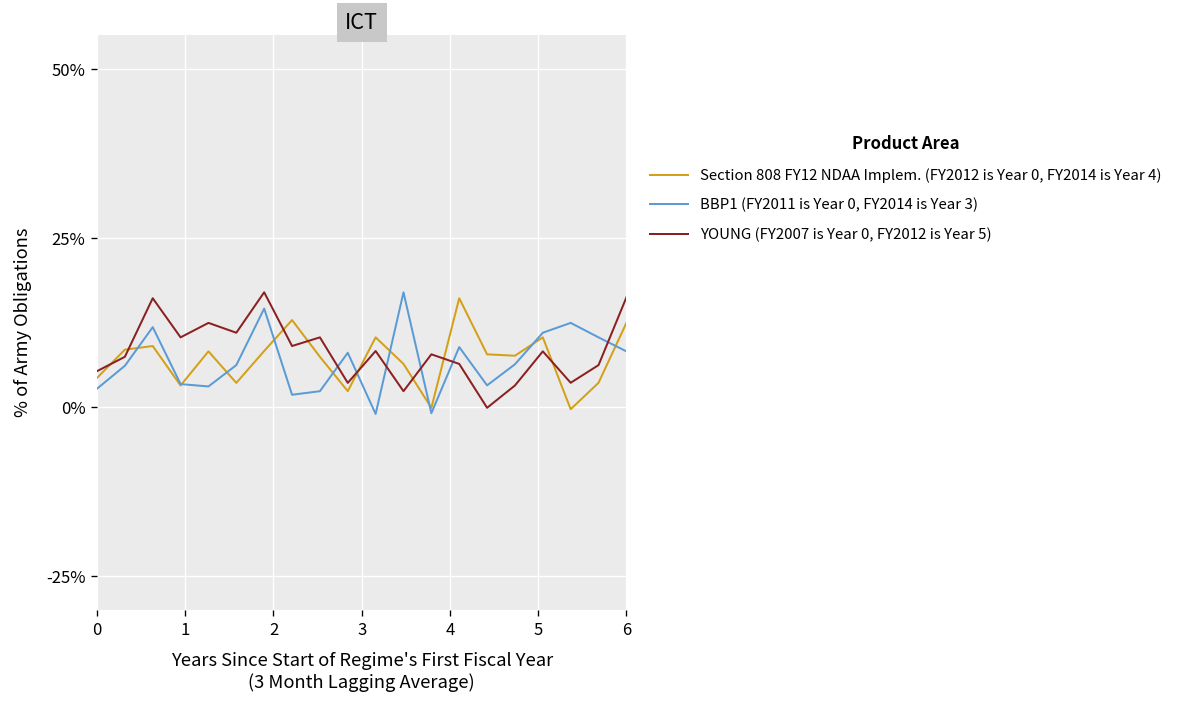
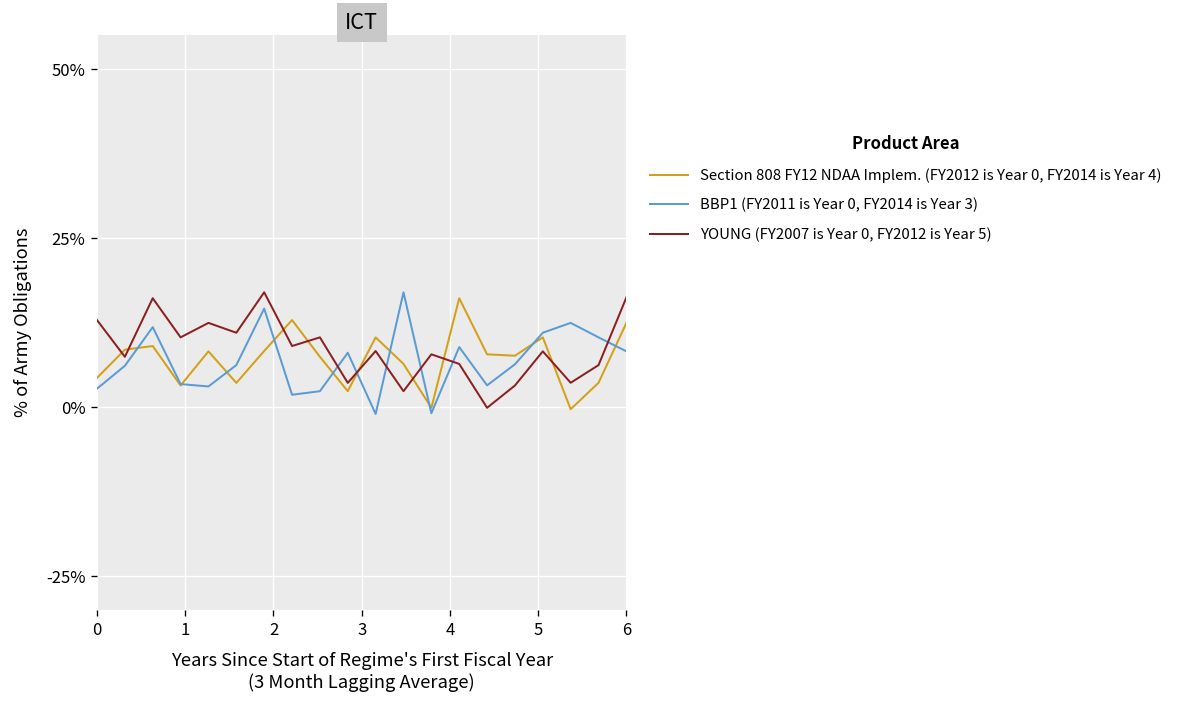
  {
    "Section 808 FY12 NDAA Implem. (FY2012 is Year 0, FY2014 is Year 4)": {
      "0": "4%",
      "6": "12%"
    },
    "BBP1 (FY2011 is Year 0, FY2014 is Year 3)": {
      "0": "3%",
      "6": "8%"
    },
    "YOUNG (FY2007 is Year 0, FY2012 is Year 5)": {
-     "0": "5%",
+     "0": "13%",
      "6": "16%"
    }
  }
